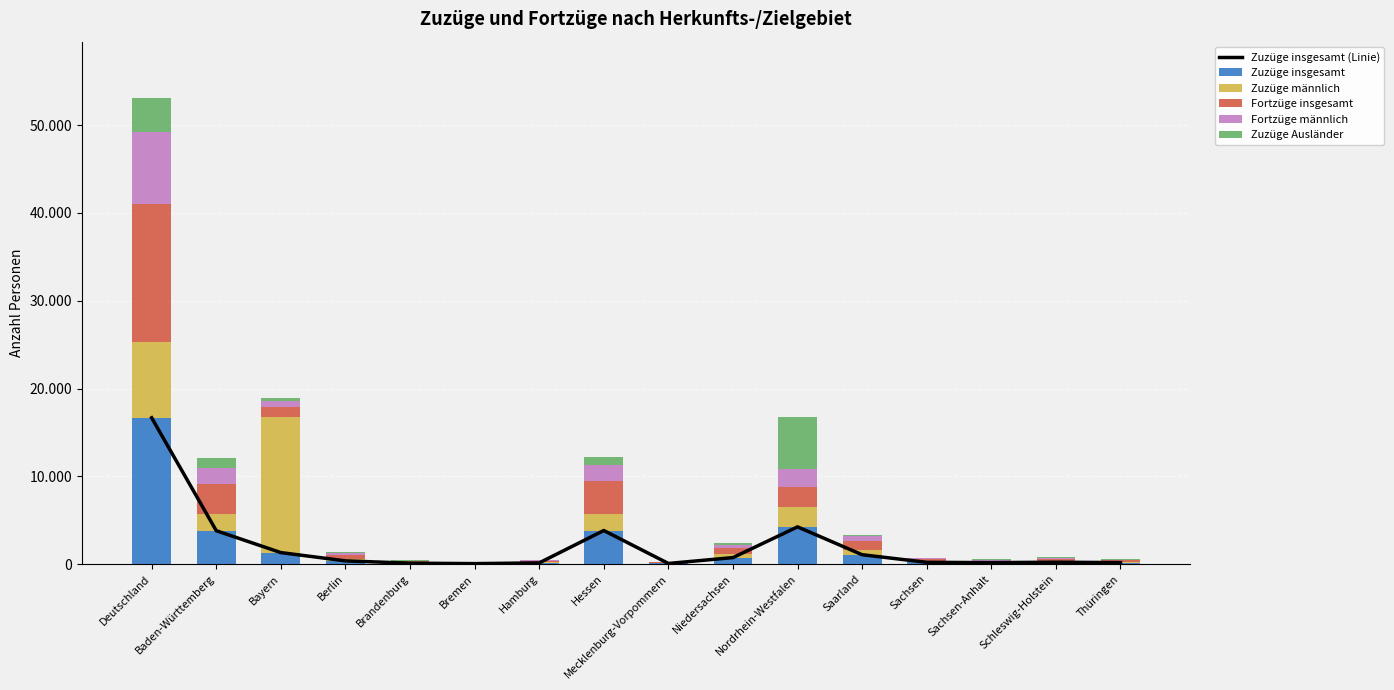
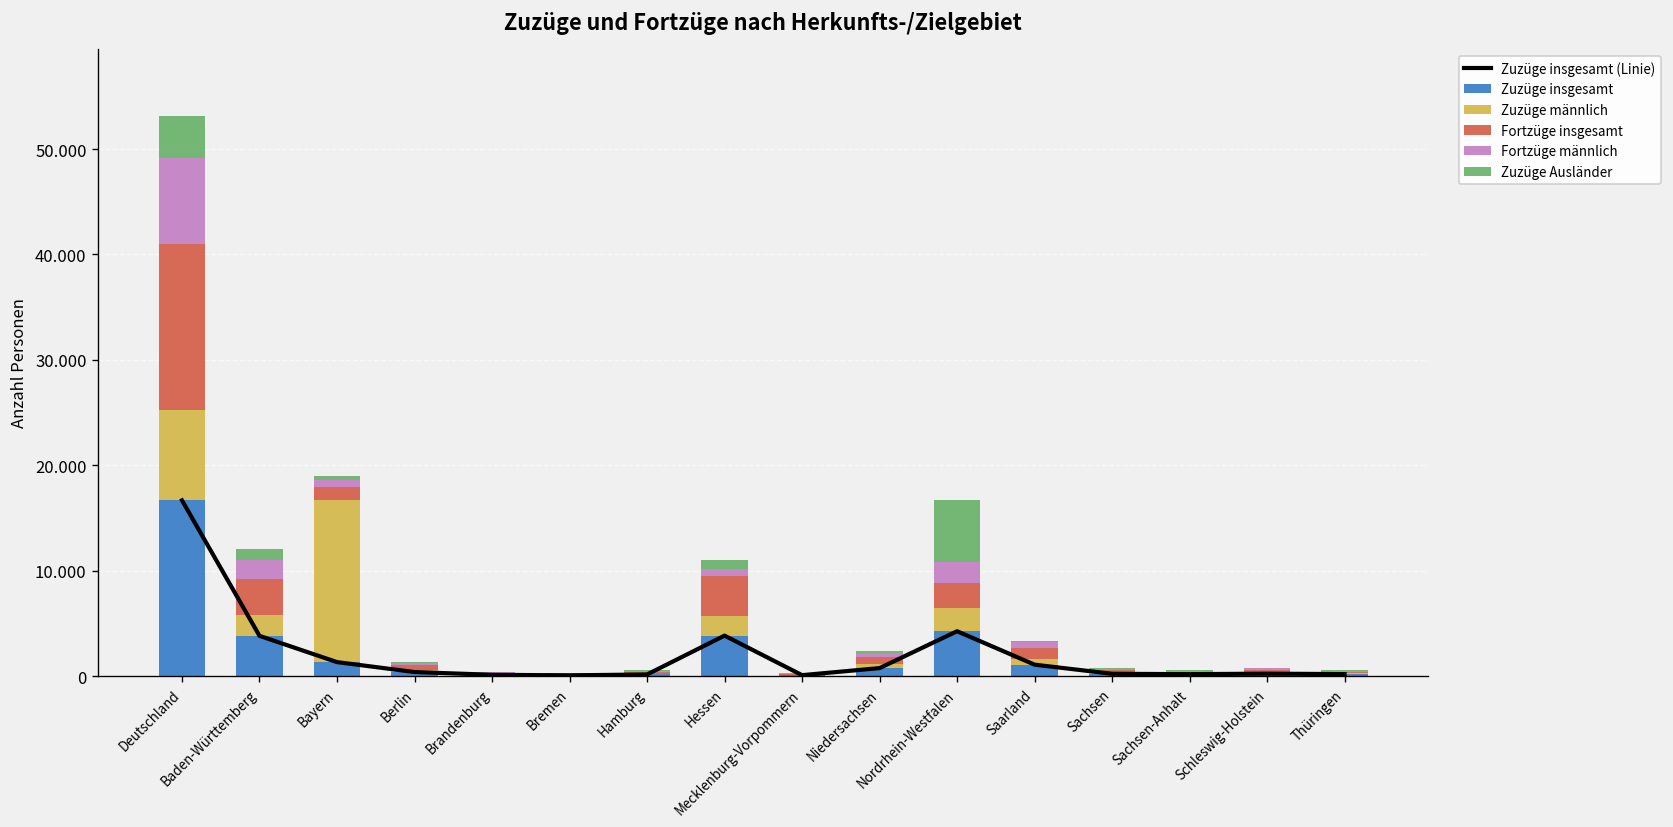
  {
    "Zuzüge insgesamt (Linie)": {
      "Deutschland": 17,
      "Baden-Württemberg": 4,
      "Bayern": 1,
      "Berlin": 0,
      "Brandenburg": 0,
      "Bremen": 0,
      "Hamburg": 0,
      "Hessen": 4,
      "Mecklenburg-Vorpommern": 0,
      "Niedersachsen": 1,
      "Nordrhein-Westfalen": 4,
      "Saarland": 1,
      "Sachsen": 0,
      "Sachsen-Anhalt": 0,
      "Schleswig-Holstein": 0,
      "Thüringen": 0
    },
    "Zuzüge insgesamt": {
      "Deutschland": 17,
      "Baden-Württemberg": 4,
      "Bayern": 1,
      "Berlin": 0,
      "Hessen": 4,
      "Niedersachsen": 1,
      "Nordrhein-Westfalen": 4,
      "Saarland": 1
    },
    "Zuzüge männlich": {
      "Deutschland": 9,
      "Baden-Württemberg": 2,
      "Bayern": 15,
      "Hessen": 2,
      "Niedersachsen": 0,
      "Nordrhein-Westfalen": 2,
      "Saarland": 1
    },
    "Fortzüge insgesamt": {
      "Deutschland": 16,
      "Baden-Württemberg": 3,
      "Bayern": 1,
      "Berlin": 0,
      "Hessen": 4,
      "Niedersachsen": 1,
      "Nordrhein-Westfalen": 2,
      "Saarland": 1
    },
    "Fortzüge männlich": {
      "Deutschland": 8,
      "Baden-Württemberg": 2,
      "Bayern": 1,
-     "Hessen": 2,
+     "Hessen": 1,
      "Niedersachsen": 0,
      "Nordrhein-Westfalen": 2,
      "Saarland": 1
    },
    "Zuzüge Ausländer": {
      "Deutschland": 4,
      "Baden-Württemberg": 1,
      "Bayern": 0,
      "Hessen": 1,
      "Nordrhein-Westfalen": 6
    }
  }
